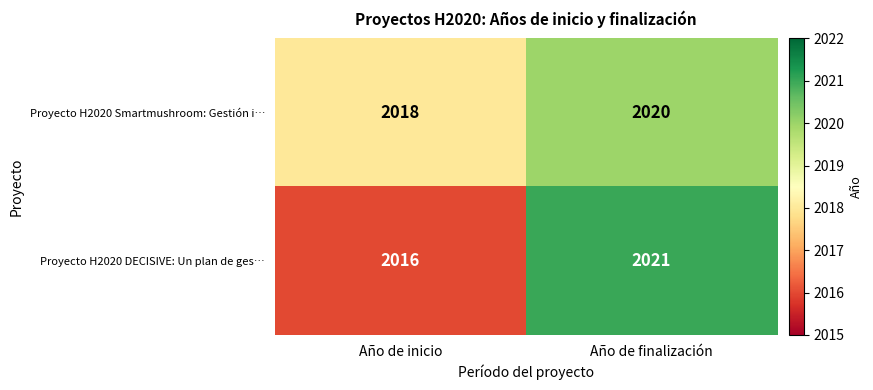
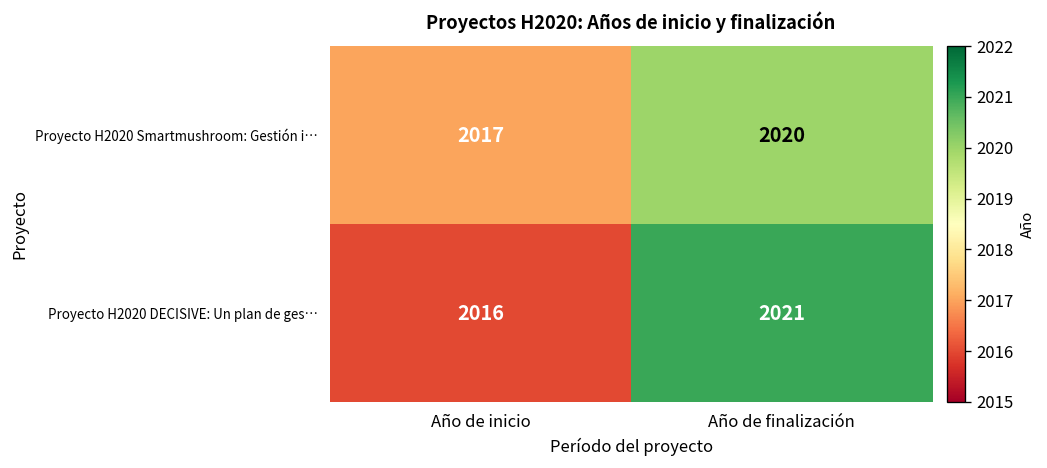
  {
    "Proyecto H2020 Smartmushroom: Gestión i…": {
-     "Año de inicio": 2018,
+     "Año de inicio": 2017,
      "Año de finalización": 2020
    },
    "Proyecto H2020 DECISIVE: Un plan de ges…": {
      "Año de inicio": 2016,
      "Año de finalización": 2021
    }
  }
